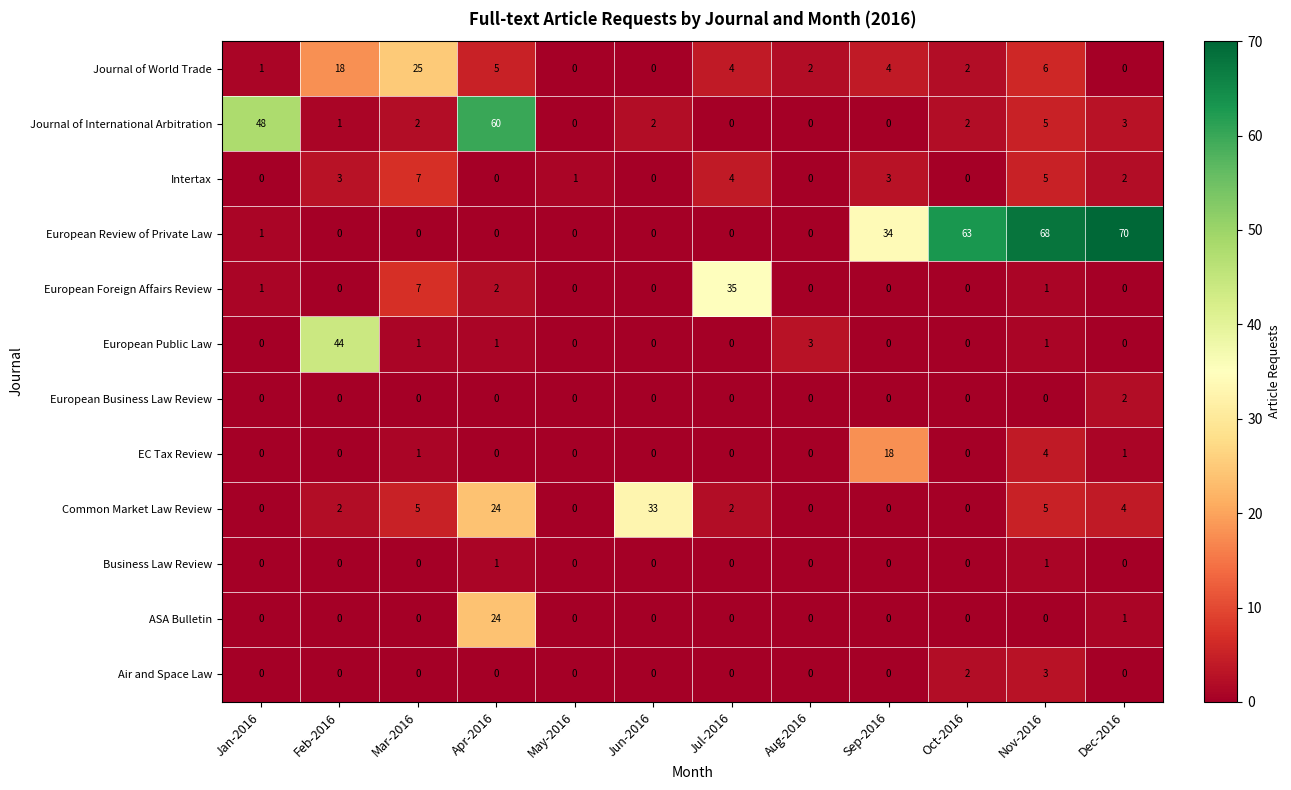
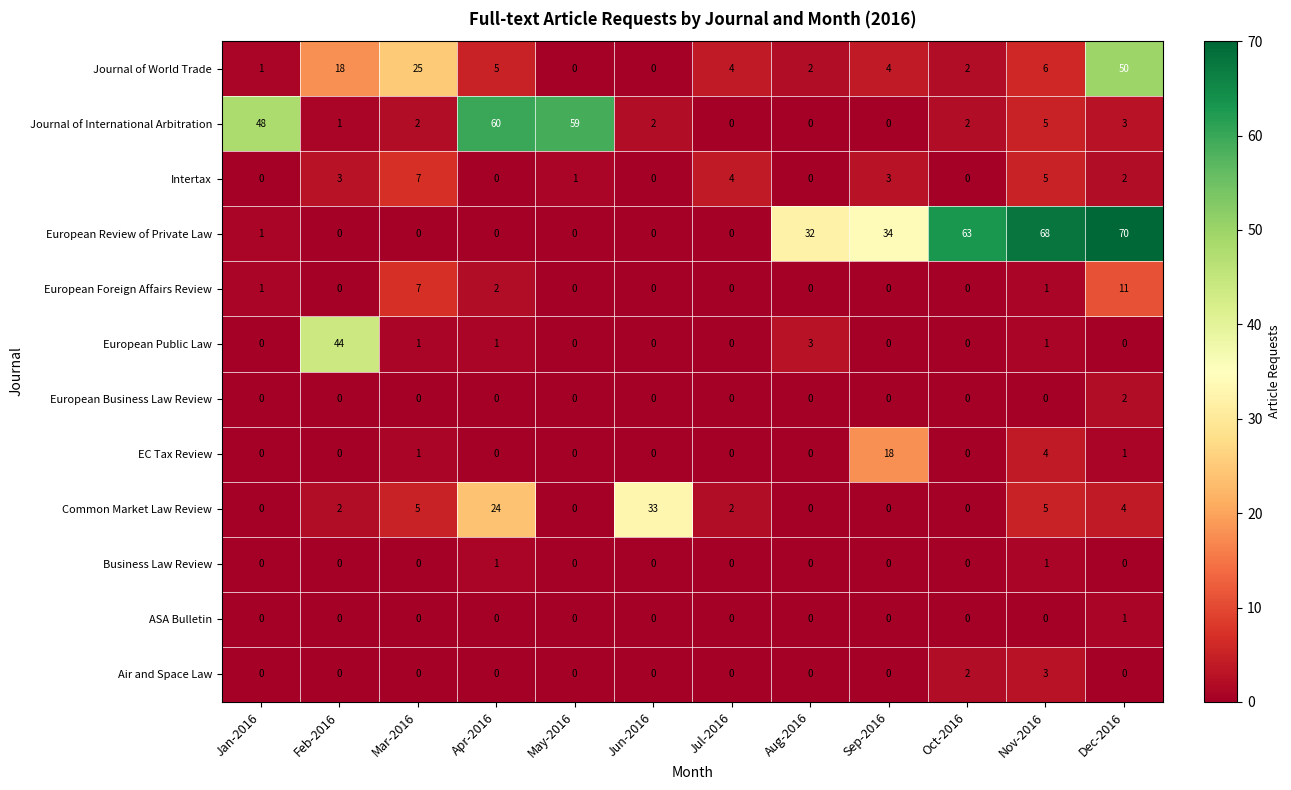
  {
    "Journal of World Trade": {
      "Jan-2016": 1,
      "Feb-2016": 18,
      "Mar-2016": 25,
      "Apr-2016": 5,
      "May-2016": 0,
      "Jun-2016": 0,
      "Jul-2016": 4,
      "Aug-2016": 2,
      "Sep-2016": 4,
      "Oct-2016": 2,
      "Nov-2016": 6,
-     "Dec-2016": 0
+     "Dec-2016": 50
    },
    "Journal of International Arbitration": {
      "Jan-2016": 48,
      "Feb-2016": 1,
      "Mar-2016": 2,
      "Apr-2016": 60,
-     "May-2016": 0,
+     "May-2016": 59,
      "Jun-2016": 2,
      "Jul-2016": 0,
      "Aug-2016": 0,
      "Sep-2016": 0,
      "Oct-2016": 2,
      "Nov-2016": 5,
      "Dec-2016": 3
    },
    "Intertax": {
      "Jan-2016": 0,
      "Feb-2016": 3,
      "Mar-2016": 7,
      "Apr-2016": 0,
      "May-2016": 1,
      "Jun-2016": 0,
      "Jul-2016": 4,
      "Aug-2016": 0,
      "Sep-2016": 3,
      "Oct-2016": 0,
      "Nov-2016": 5,
      "Dec-2016": 2
    },
    "European Review of Private Law": {
      "Jan-2016": 1,
      "Feb-2016": 0,
      "Mar-2016": 0,
      "Apr-2016": 0,
      "May-2016": 0,
      "Jun-2016": 0,
      "Jul-2016": 0,
-     "Aug-2016": 0,
+     "Aug-2016": 32,
      "Sep-2016": 34,
      "Oct-2016": 63,
      "Nov-2016": 68,
      "Dec-2016": 70
    },
    "European Foreign Affairs Review": {
      "Jan-2016": 1,
      "Feb-2016": 0,
      "Mar-2016": 7,
      "Apr-2016": 2,
      "May-2016": 0,
      "Jun-2016": 0,
-     "Jul-2016": 35,
+     "Jul-2016": 0,
      "Aug-2016": 0,
      "Sep-2016": 0,
      "Oct-2016": 0,
      "Nov-2016": 1,
-     "Dec-2016": 0
+     "Dec-2016": 11
    },
    "European Public Law": {
      "Jan-2016": 0,
      "Feb-2016": 44,
      "Mar-2016": 1,
      "Apr-2016": 1,
      "May-2016": 0,
      "Jun-2016": 0,
      "Jul-2016": 0,
      "Aug-2016": 3,
      "Sep-2016": 0,
      "Oct-2016": 0,
      "Nov-2016": 1,
      "Dec-2016": 0
    },
    "European Business Law Review": {
      "Jan-2016": 0,
      "Feb-2016": 0,
      "Mar-2016": 0,
      "Apr-2016": 0,
      "May-2016": 0,
      "Jun-2016": 0,
      "Jul-2016": 0,
      "Aug-2016": 0,
      "Sep-2016": 0,
      "Oct-2016": 0,
      "Nov-2016": 0,
      "Dec-2016": 2
    },
    "EC Tax Review": {
      "Jan-2016": 0,
      "Feb-2016": 0,
      "Mar-2016": 1,
      "Apr-2016": 0,
      "May-2016": 0,
      "Jun-2016": 0,
      "Jul-2016": 0,
      "Aug-2016": 0,
      "Sep-2016": 18,
      "Oct-2016": 0,
      "Nov-2016": 4,
      "Dec-2016": 1
    },
    "Common Market Law Review": {
      "Jan-2016": 0,
      "Feb-2016": 2,
      "Mar-2016": 5,
      "Apr-2016": 24,
      "May-2016": 0,
      "Jun-2016": 33,
      "Jul-2016": 2,
      "Aug-2016": 0,
      "Sep-2016": 0,
      "Oct-2016": 0,
      "Nov-2016": 5,
      "Dec-2016": 4
    },
    "Business Law Review": {
      "Jan-2016": 0,
      "Feb-2016": 0,
      "Mar-2016": 0,
      "Apr-2016": 1,
      "May-2016": 0,
      "Jun-2016": 0,
      "Jul-2016": 0,
      "Aug-2016": 0,
      "Sep-2016": 0,
      "Oct-2016": 0,
      "Nov-2016": 1,
      "Dec-2016": 0
    },
    "ASA Bulletin": {
      "Jan-2016": 0,
      "Feb-2016": 0,
      "Mar-2016": 0,
-     "Apr-2016": 24,
+     "Apr-2016": 0,
      "May-2016": 0,
      "Jun-2016": 0,
      "Jul-2016": 0,
      "Aug-2016": 0,
      "Sep-2016": 0,
      "Oct-2016": 0,
      "Nov-2016": 0,
      "Dec-2016": 1
    },
    "Air and Space Law": {
      "Jan-2016": 0,
      "Feb-2016": 0,
      "Mar-2016": 0,
      "Apr-2016": 0,
      "May-2016": 0,
      "Jun-2016": 0,
      "Jul-2016": 0,
      "Aug-2016": 0,
      "Sep-2016": 0,
      "Oct-2016": 2,
      "Nov-2016": 3,
      "Dec-2016": 0
    }
  }
